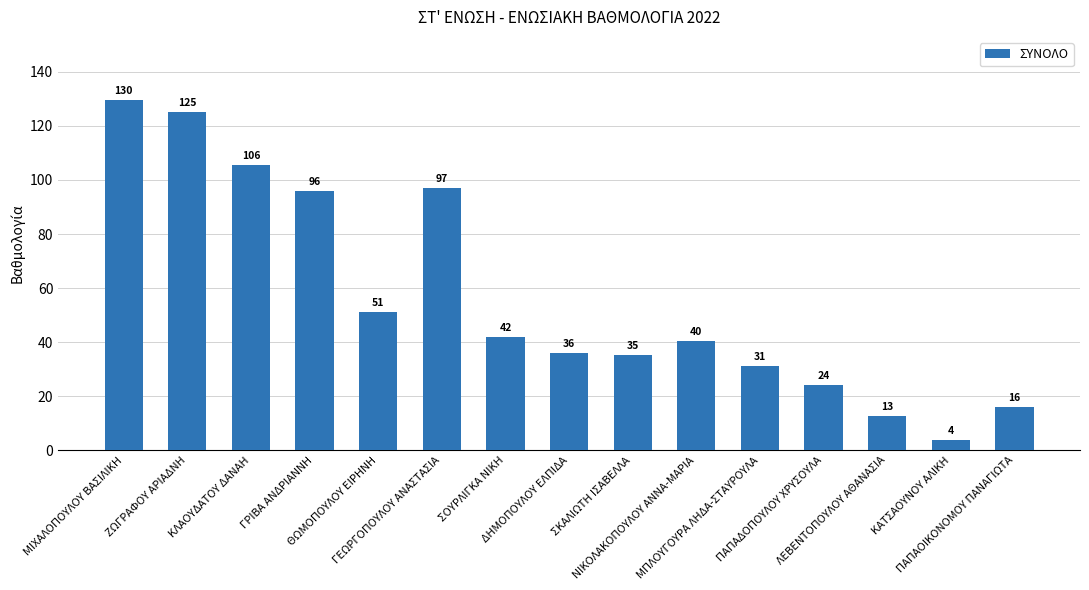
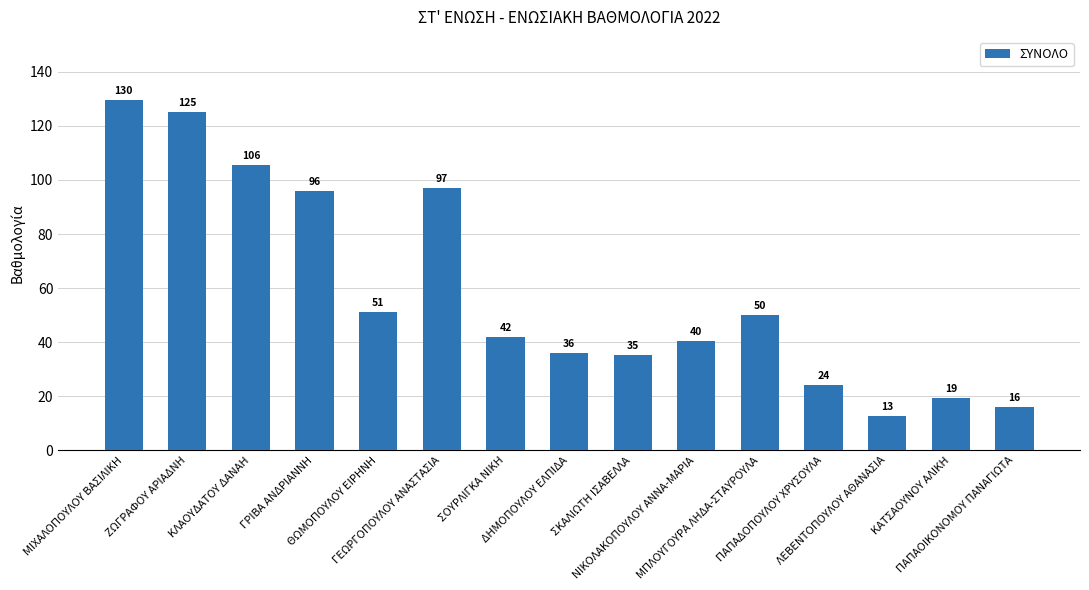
  {
    "ΜΙΧΑΛΟΠΟΥΛΟΥ ΒΑΣΙΛΙΚΗ": 130,
    "ΖΩΓΡΑΦΟΥ ΑΡΙΑΔΝΗ": 125,
    "ΚΛΑΟΥΔΑΤΟΥ ΔΑΝΑΗ": 106,
    "ΓΡΙΒΑ ΑΝΔΡΙΑΝΝΗ": 96,
    "ΘΩΜΟΠΟΥΛΟΥ ΕΙΡΗΝΗ": 51,
    "ΓΕΩΡΓΟΠΟΥΛΟΥ ΑΝΑΣΤΑΣΙΑ": 97,
    "ΣΟΥΡΛΙΓΚΑ ΝΙΚΗ": 42,
    "ΔΗΜΟΠΟΥΛΟΥ ΕΛΠΙΔΑ": 36,
    "ΣΚΑΛΙΩΤΗ ΙΣΑΒΕΛΛΑ": 35,
    "ΝΙΚΟΛΑΚΟΠΟΥΛΟΥ ΑΝΝΑ-ΜΑΡΙΑ": 40,
-   "ΜΠΛΟΥΓΟΥΡΑ ΛΗΔΑ-ΣΤΑΥΡΟΥΛΑ": 31,
+   "ΜΠΛΟΥΓΟΥΡΑ ΛΗΔΑ-ΣΤΑΥΡΟΥΛΑ": 50,
    "ΠΑΠΑΔΟΠΟΥΛΟΥ ΧΡΥΣΟΥΛΑ": 24,
    "ΛΕΒΕΝΤΟΠΟΥΛΟΥ ΑΘΑΝΑΣΙΑ": 13,
-   "ΚΑΤΣΑΟΥΝΟΥ ΑΛΙΚΗ": 4,
+   "ΚΑΤΣΑΟΥΝΟΥ ΑΛΙΚΗ": 19,
    "ΠΑΠΑΟΙΚΟΝΟΜΟΥ ΠΑΝΑΓΙΩΤΑ": 16
  }
